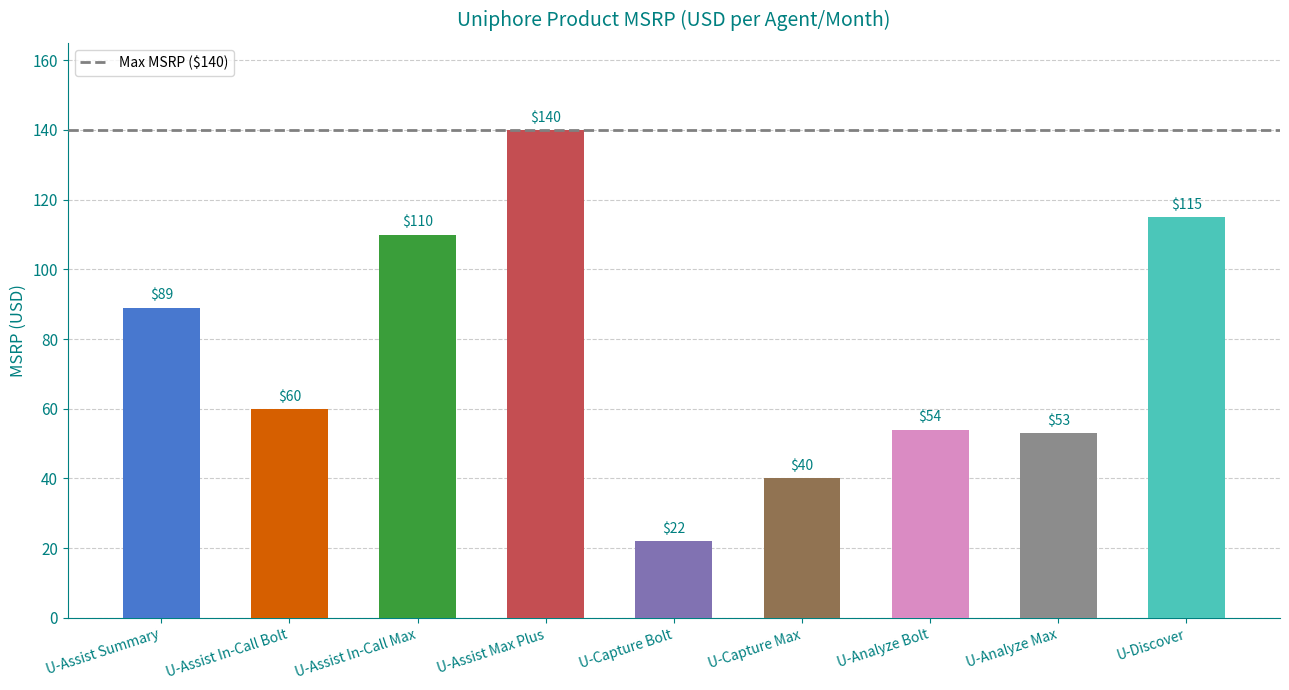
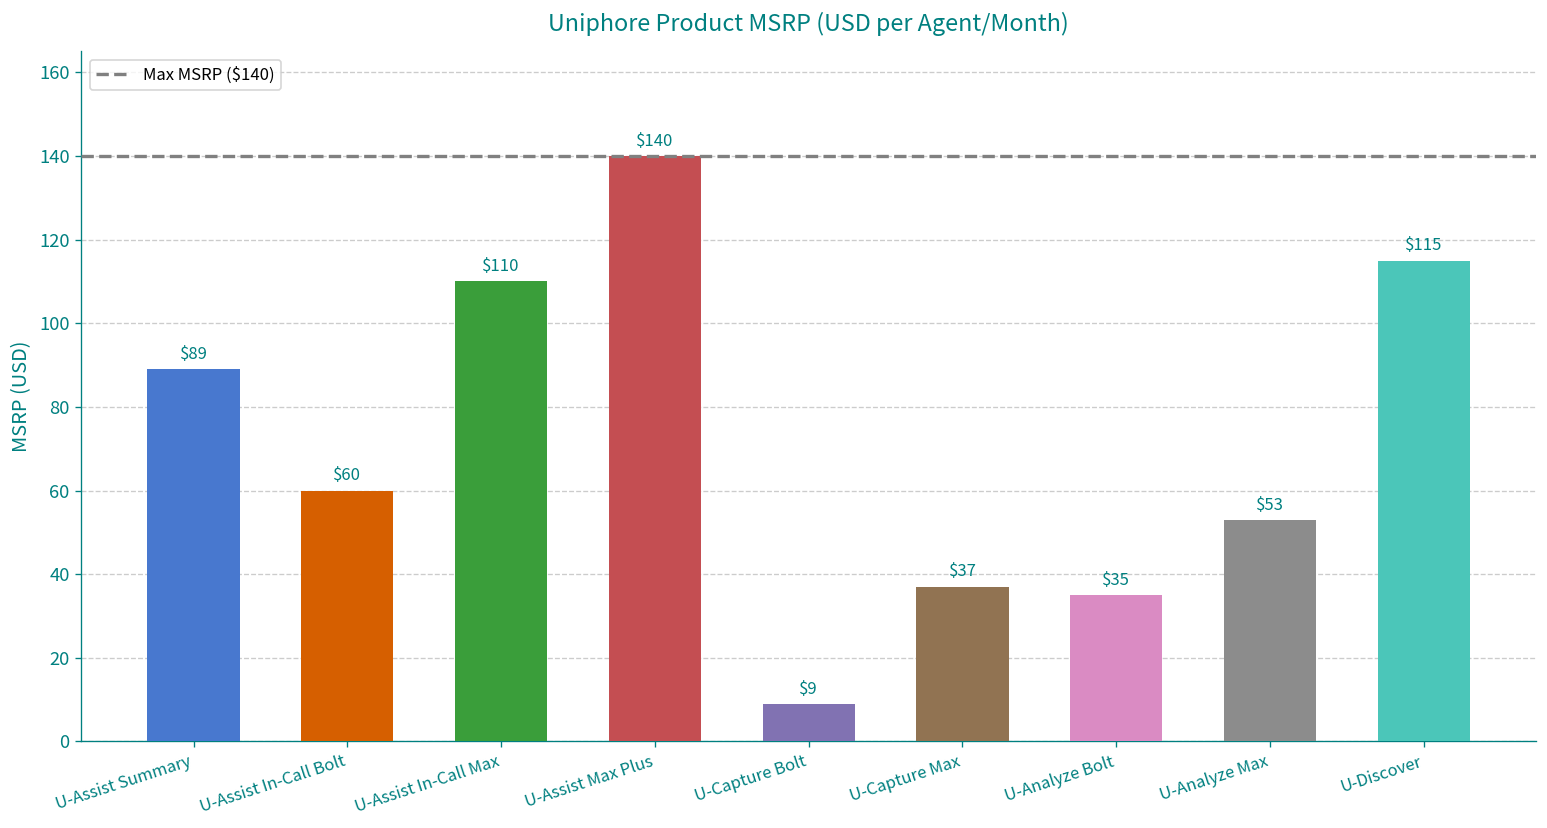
  {
    "U-Assist Summary": "$89",
    "U-Assist In-Call Bolt": "$60",
    "U-Assist In-Call Max": "$110",
    "U-Assist Max Plus": "$140",
-   "U-Capture Bolt": "$22",
-   "U-Capture Max": "$40",
-   "U-Analyze Bolt": "$54",
+   "U-Capture Bolt": "$9",
+   "U-Capture Max": "$37",
+   "U-Analyze Bolt": "$35",
    "U-Analyze Max": "$53",
    "U-Discover": "$115"
  }
